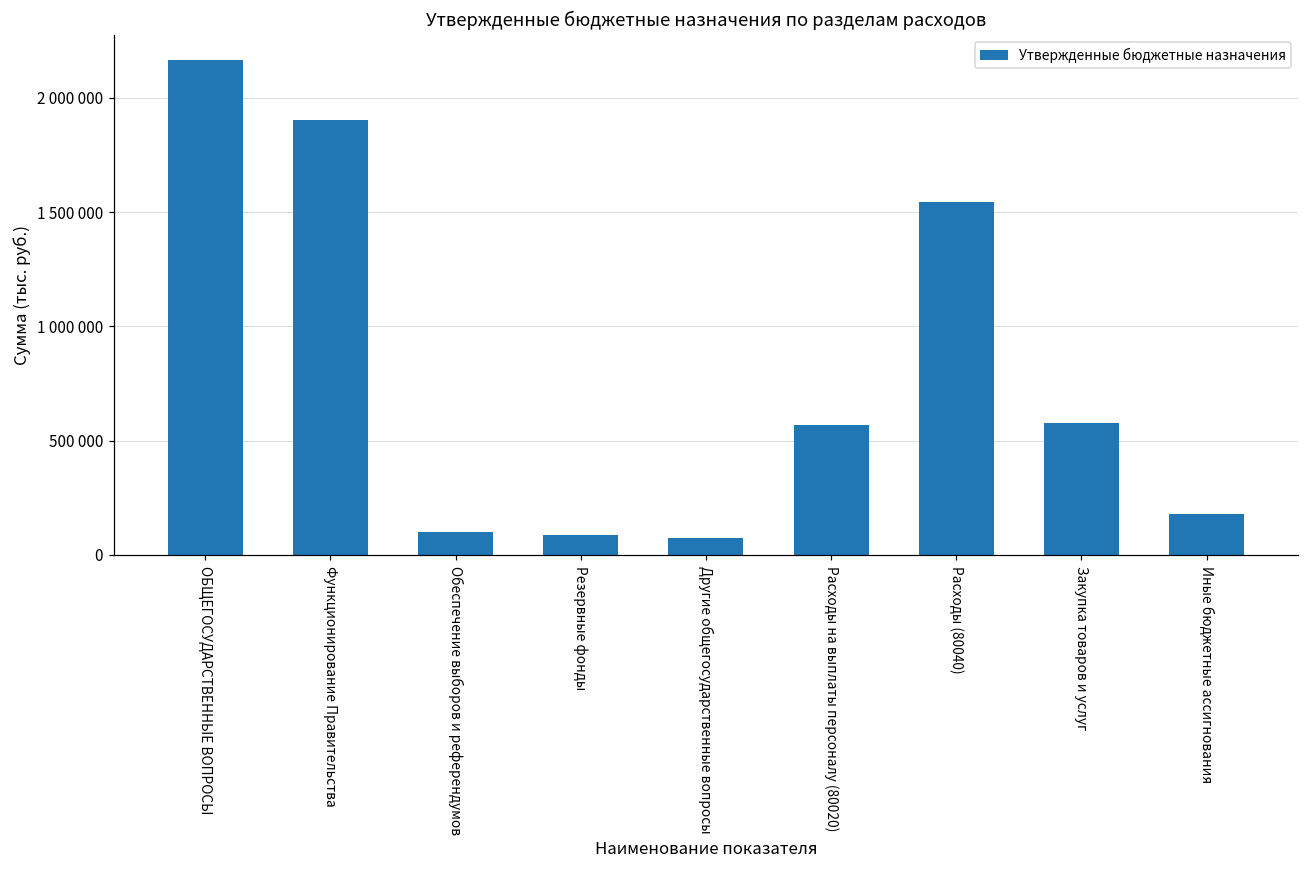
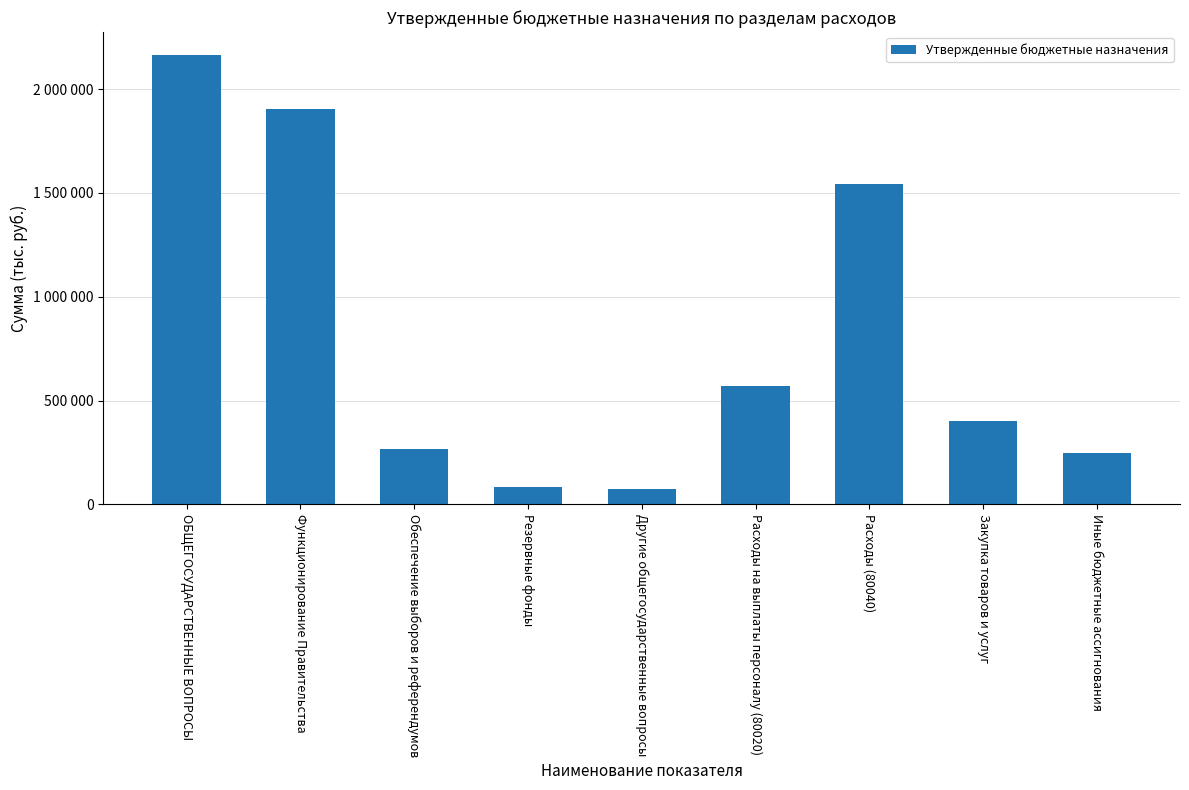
  {
    "ОБЩЕГОСУДАРСТВЕННЫЕ ВОПРОСЫ": 2170000,
    "Функционирование Правительства": 1910000,
-   "Обеспечение выборов и референдумов": 100000,
+   "Обеспечение выборов и референдумов": 270000,
    "Резервные фонды": 90000,
    "Другие общегосударственные вопросы": 80000,
    "Расходы на выплаты персоналу (80020)": 570000,
    "Расходы (80040)": 1540000,
-   "Закупка товаров и услуг": 580000,
-   "Иные бюджетные ассигнования": 180000
+   "Закупка товаров и услуг": 400000,
+   "Иные бюджетные ассигнования": 250000
  }
